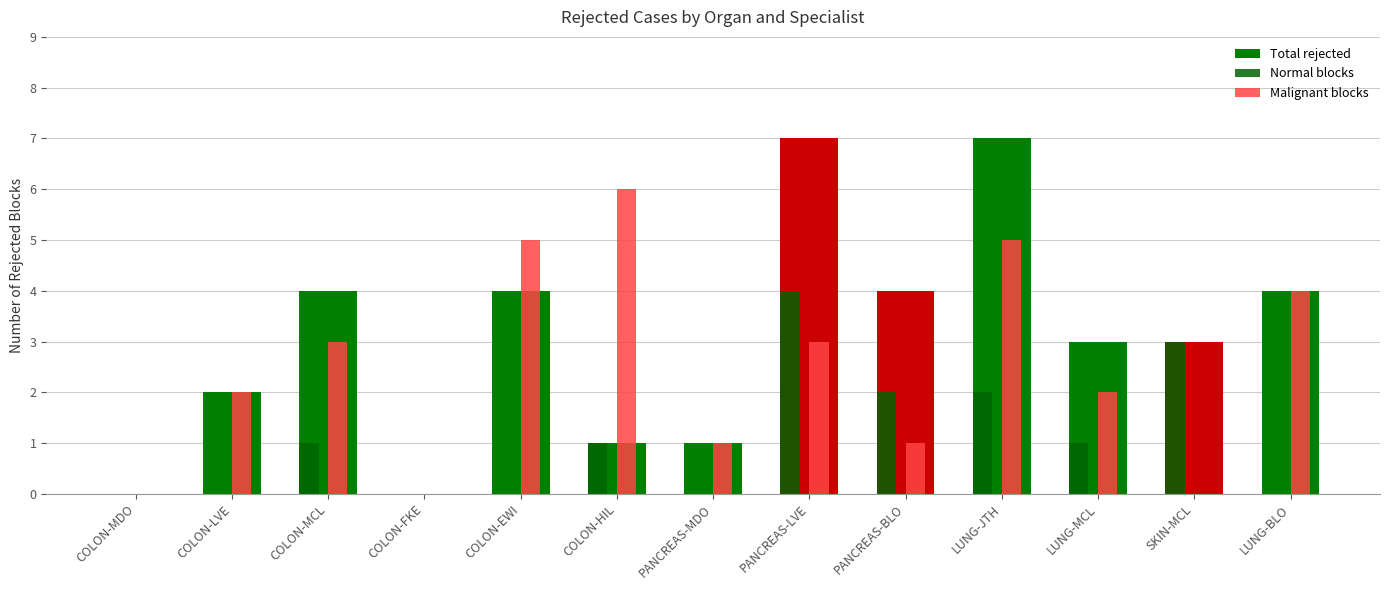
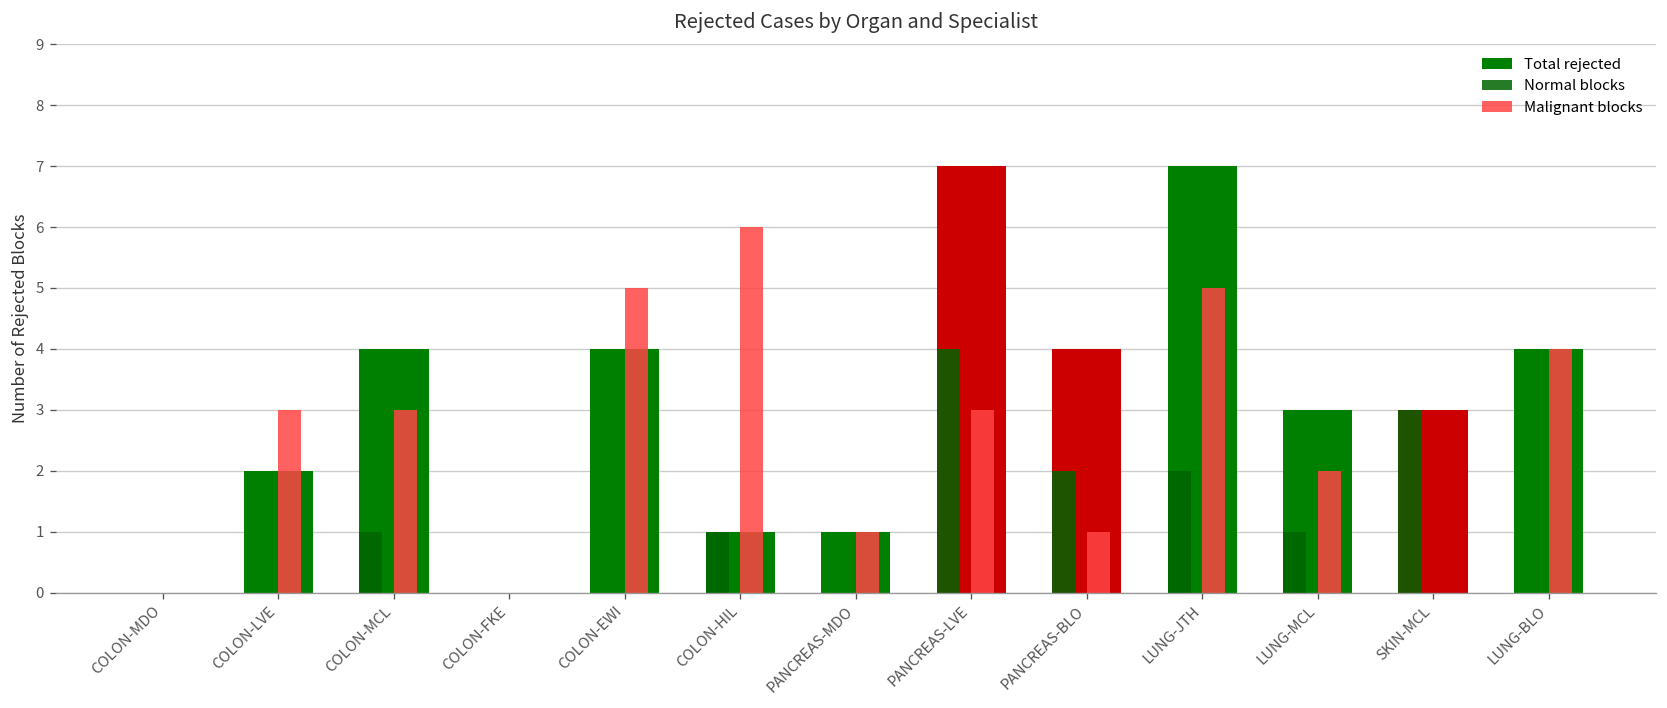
  {
    "Malignant blocks": {
      "COLON-MDO": 0,
-     "COLON-LVE": 2,
+     "COLON-LVE": 3,
      "COLON-FKE": 0,
      "COLON-EWI": 5,
      "COLON-HIL": 6,
      "PANCREAS-MDO": 1,
      "SKIN-MCL": 0,
      "LUNG-BLO": 4
    }
  }
